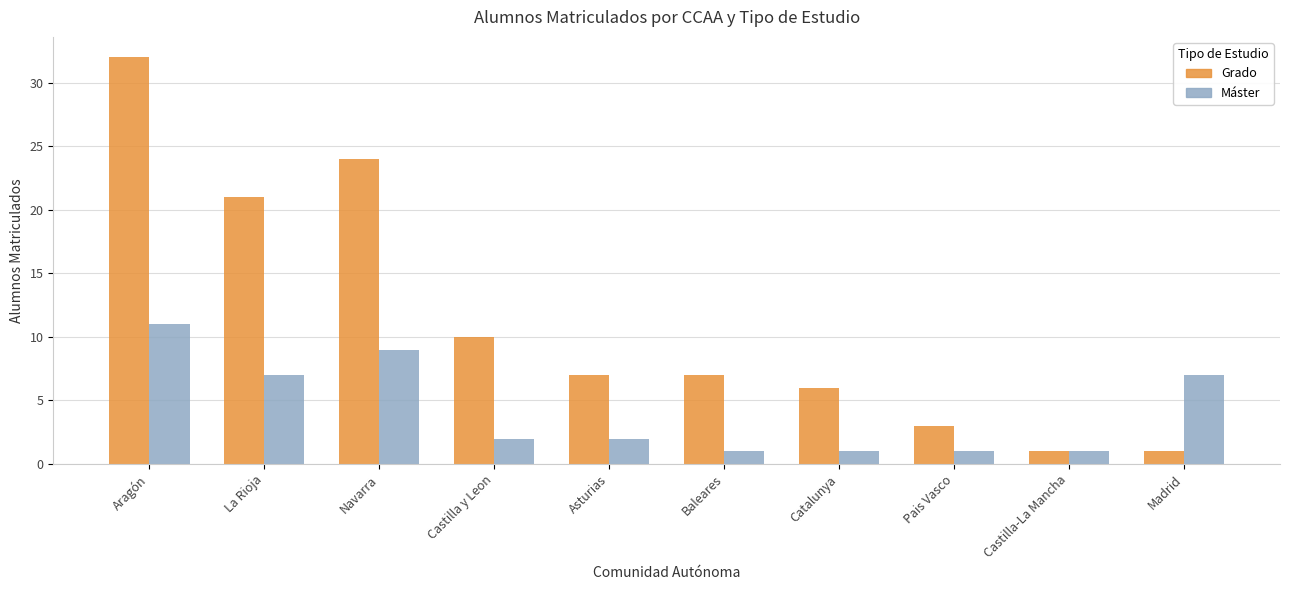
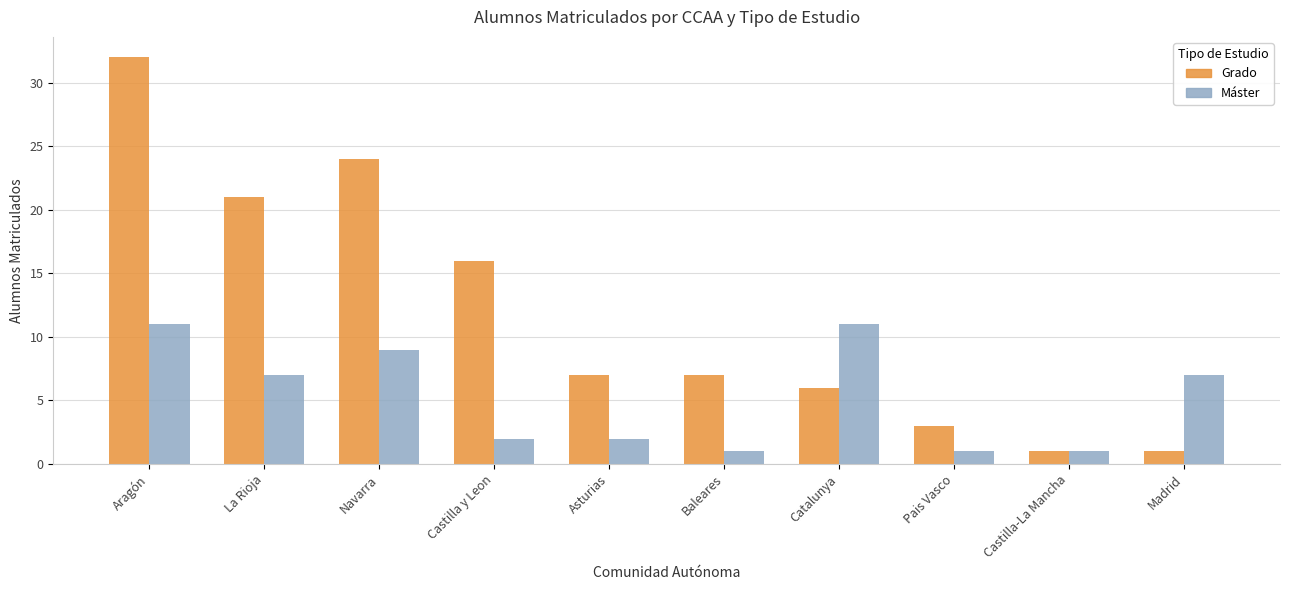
  {
    "Grado": {
      "Aragón": 32,
      "La Rioja": 21,
      "Navarra": 24,
-     "Castilla y Leon": 10,
+     "Castilla y Leon": 16,
      "Asturias": 7,
      "Baleares": 7,
      "Catalunya": 6,
      "Pais Vasco": 3,
      "Castilla-La Mancha": 1,
      "Madrid": 1
    },
    "Máster": {
      "Aragón": 11,
      "La Rioja": 7,
      "Navarra": 9,
      "Castilla y Leon": 2,
      "Asturias": 2,
      "Baleares": 1,
-     "Catalunya": 1,
+     "Catalunya": 11,
      "Pais Vasco": 1,
      "Castilla-La Mancha": 1,
      "Madrid": 7
    }
  }
